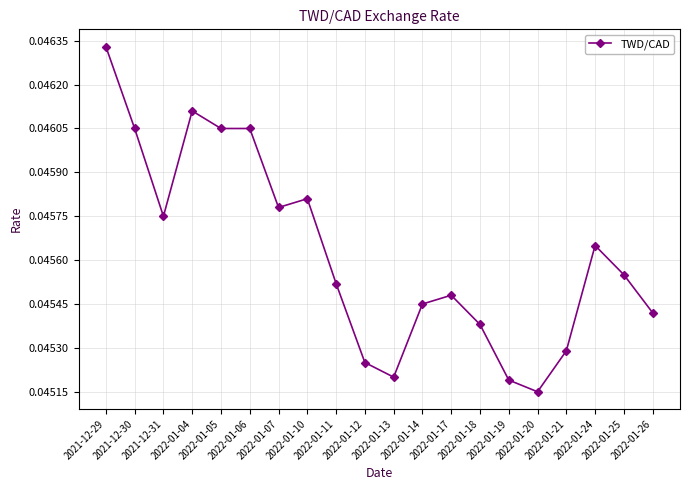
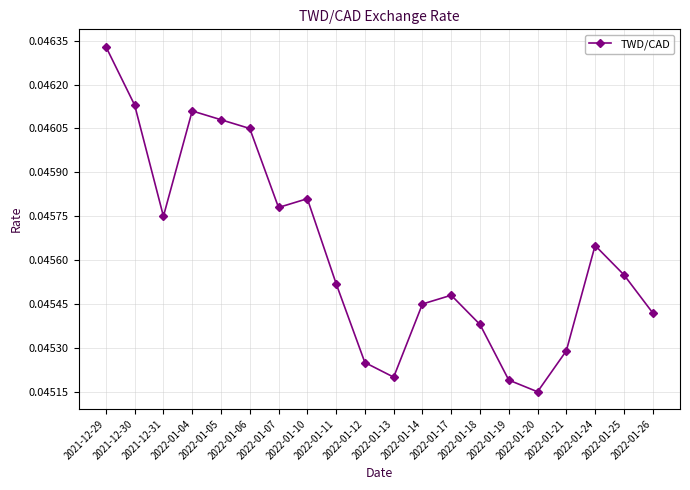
  {
    "2021-12-29": 0.04633,
-   "2021-12-30": 0.04605,
+   "2021-12-30": 0.04613,
    "2021-12-31": 0.04575,
    "2022-01-04": 0.04611,
-   "2022-01-05": 0.04605,
+   "2022-01-05": 0.04608,
    "2022-01-06": 0.04605,
    "2022-01-07": 0.04578,
    "2022-01-10": 0.04581,
    "2022-01-11": 0.04552,
    "2022-01-12": 0.04525,
    "2022-01-13": 0.04520,
    "2022-01-14": 0.04545,
    "2022-01-17": 0.04548,
    "2022-01-18": 0.04538,
    "2022-01-19": 0.04519,
    "2022-01-20": 0.04515,
    "2022-01-21": 0.04529,
    "2022-01-24": 0.04565,
    "2022-01-25": 0.04555,
    "2022-01-26": 0.04542
  }
